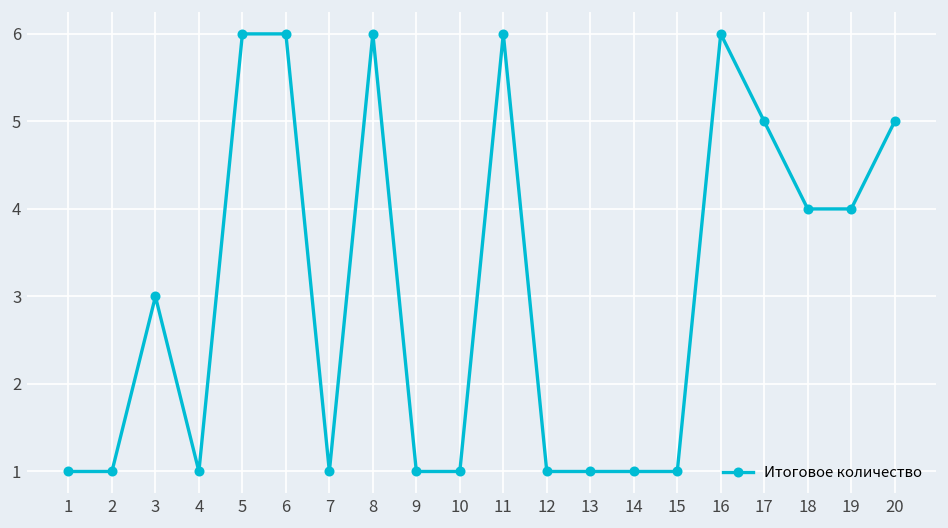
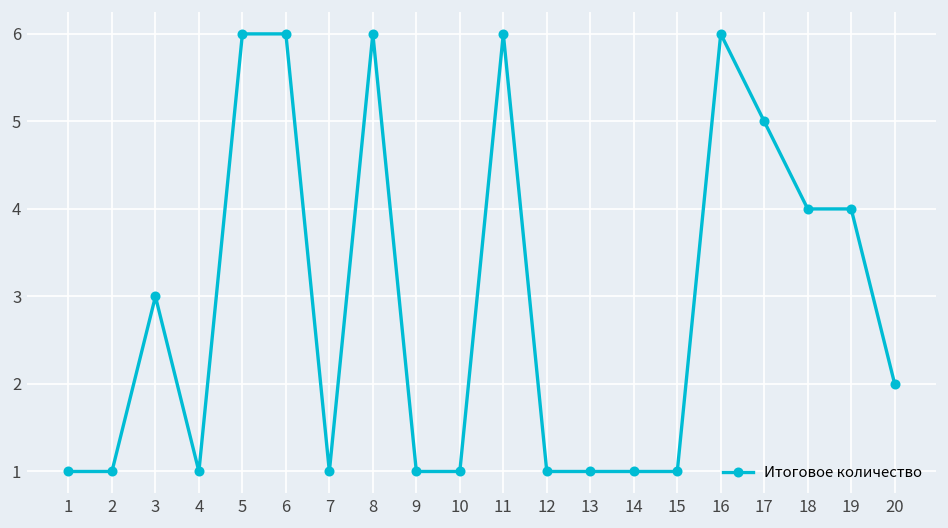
  {
    "1": 1,
    "2": 1,
    "3": 3,
    "4": 1,
    "5": 6,
    "6": 6,
    "7": 1,
    "8": 6,
    "9": 1,
    "10": 1,
    "11": 6,
    "12": 1,
    "13": 1,
    "14": 1,
    "15": 1,
    "16": 6,
    "17": 5,
    "18": 4,
    "19": 4,
-   "20": 5
+   "20": 2
  }
